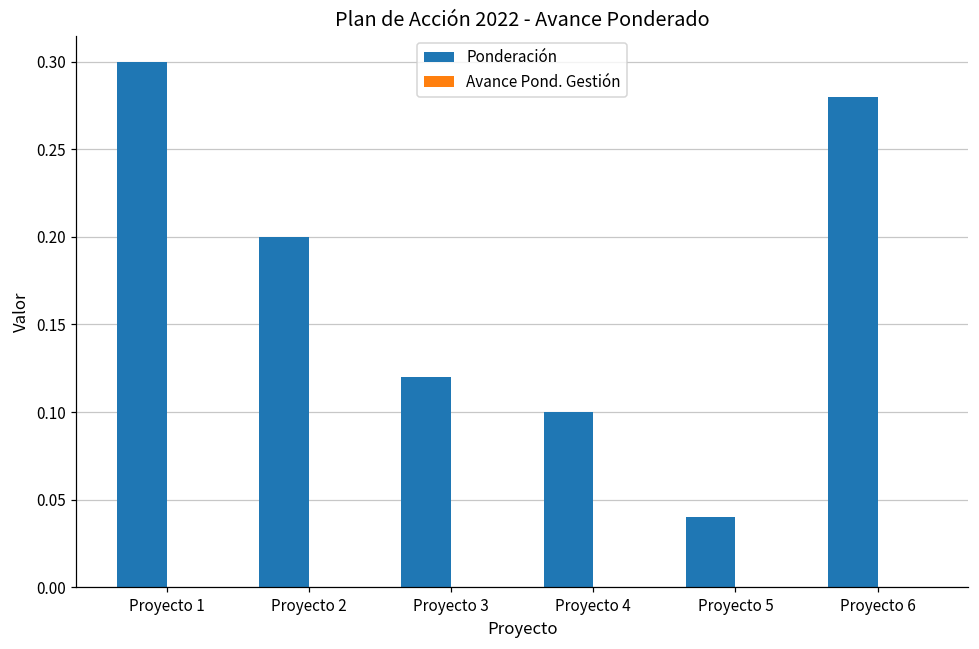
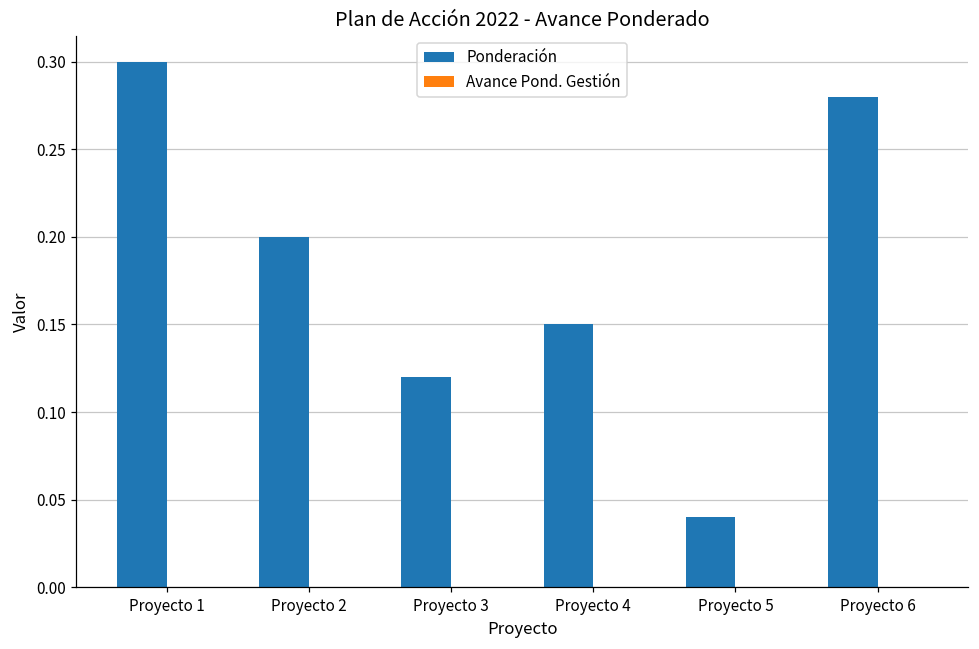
  {
    "Ponderación": {
      "Proyecto 1": 0.30,
      "Proyecto 2": 0.20,
      "Proyecto 3": 0.12,
-     "Proyecto 4": 0.10,
+     "Proyecto 4": 0.15,
      "Proyecto 5": 0.04,
      "Proyecto 6": 0.28
    },
    "Avance Pond. Gestión": {
      "Proyecto 1": 0.00,
      "Proyecto 2": 0.00,
      "Proyecto 3": 0.00,
      "Proyecto 4": 0.00,
      "Proyecto 5": 0.00,
      "Proyecto 6": 0.00
    }
  }
